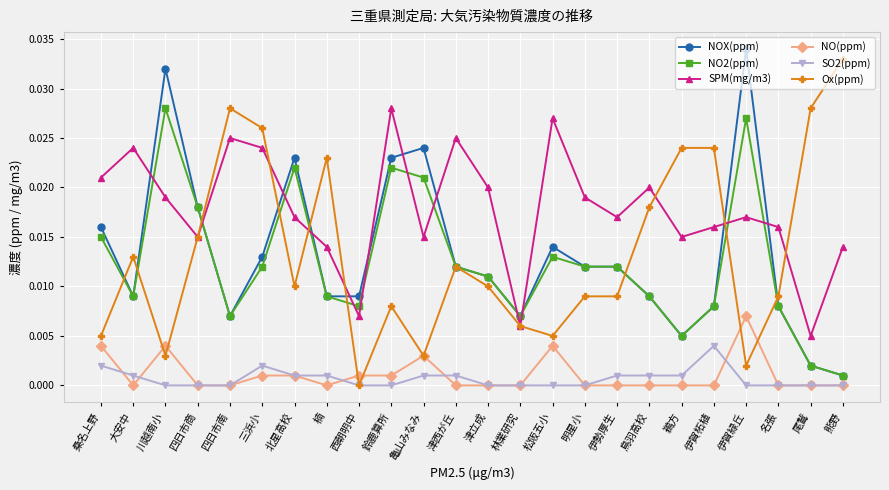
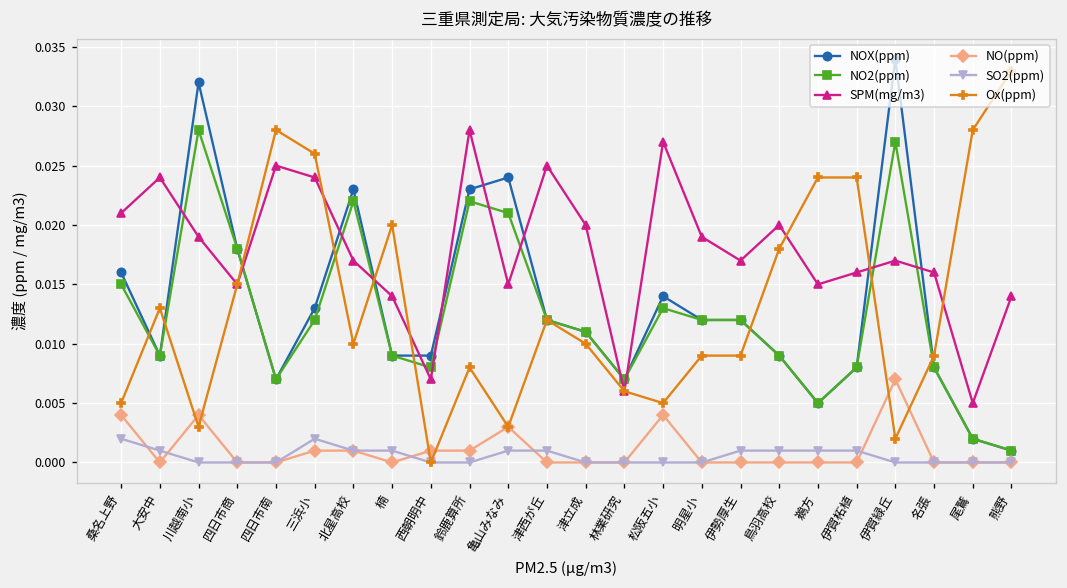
  {
    "NOX(ppm)": {
      "桑名上野": 0.016,
      "川越南小": 0.032,
      "三浜小": 0.013,
      "北星高校": 0.023,
      "西朝明中": 0.009,
      "鈴鹿算所": 0.023,
      "亀山みなみ": 0.024,
      "松阪五小": 0.014
    },
    "NO2(ppm)": {
      "桑名上野": 0.015,
      "川越南小": 0.028,
      "三浜小": 0.012,
      "北星高校": 0.022,
      "西朝明中": 0.008,
      "鈴鹿算所": 0.022,
      "亀山みなみ": 0.021,
      "松阪五小": 0.013,
      "伊賀緑丘": 0.027
    },
    "SPM(mg/m3)": {
      "桑名上野": 0.021,
      "大安中": 0.024,
      "川越南小": 0.019,
      "四日市南": 0.025,
      "三浜小": 0.024,
      "北星高校": 0.017,
      "楠": 0.014,
      "西朝明中": 0.007,
      "鈴鹿算所": 0.028,
      "亀山みなみ": 0.015,
      "津西が丘": 0.025,
      "津立成": 0.020,
      "松阪五小": 0.027,
      "明星小": 0.019,
      "伊勢厚生": 0.017,
      "鳥羽高校": 0.020,
      "鵜方": 0.015,
      "伊賀柘植": 0.016,
      "伊賀緑丘": 0.017,
      "名張": 0.016,
      "尾鷲": 0.005,
      "熊野": 0.014
    },
    "NO(ppm)": {
      "桑名上野": 0.004,
      "大安中": 0.000,
      "川越南小": 0.004,
      "三浜小": 0.001,
      "楠": 0.000,
      "西朝明中": 0.001,
      "鈴鹿算所": 0.001,
      "津西が丘": 0.000,
      "松阪五小": 0.004,
      "伊勢厚生": 0.000,
      "鳥羽高校": 0.000,
      "鵜方": 0.000,
      "伊賀柘植": 0.000,
      "伊賀緑丘": 0.007
    },
    "SO2(ppm)": {
      "桑名上野": 0.002,
      "大安中": 0.001,
      "川越南小": 0.000,
      "三浜小": 0.002,
      "楠": 0.001,
      "鈴鹿算所": 0.000,
      "亀山みなみ": 0.001,
      "津西が丘": 0.001,
      "松阪五小": 0.000,
      "伊勢厚生": 0.001,
      "鳥羽高校": 0.001,
      "鵜方": 0.001,
-     "伊賀柘植": 0.004,
+     "伊賀柘植": 0.001,
      "伊賀緑丘": 0.000
    },
    "Ox(ppm)": {
      "桑名上野": 0.005,
      "大安中": 0.013,
      "川越南小": 0.003,
      "四日市南": 0.028,
      "三浜小": 0.026,
      "北星高校": 0.010,
-     "楠": 0.023,
+     "楠": 0.020,
      "鈴鹿算所": 0.008,
      "津立成": 0.010,
      "松阪五小": 0.005,
      "明星小": 0.009,
      "伊勢厚生": 0.009,
      "鳥羽高校": 0.018,
      "鵜方": 0.024,
      "伊賀柘植": 0.024,
      "伊賀緑丘": 0.002,
      "名張": 0.009,
      "尾鷲": 0.028
    }
  }
